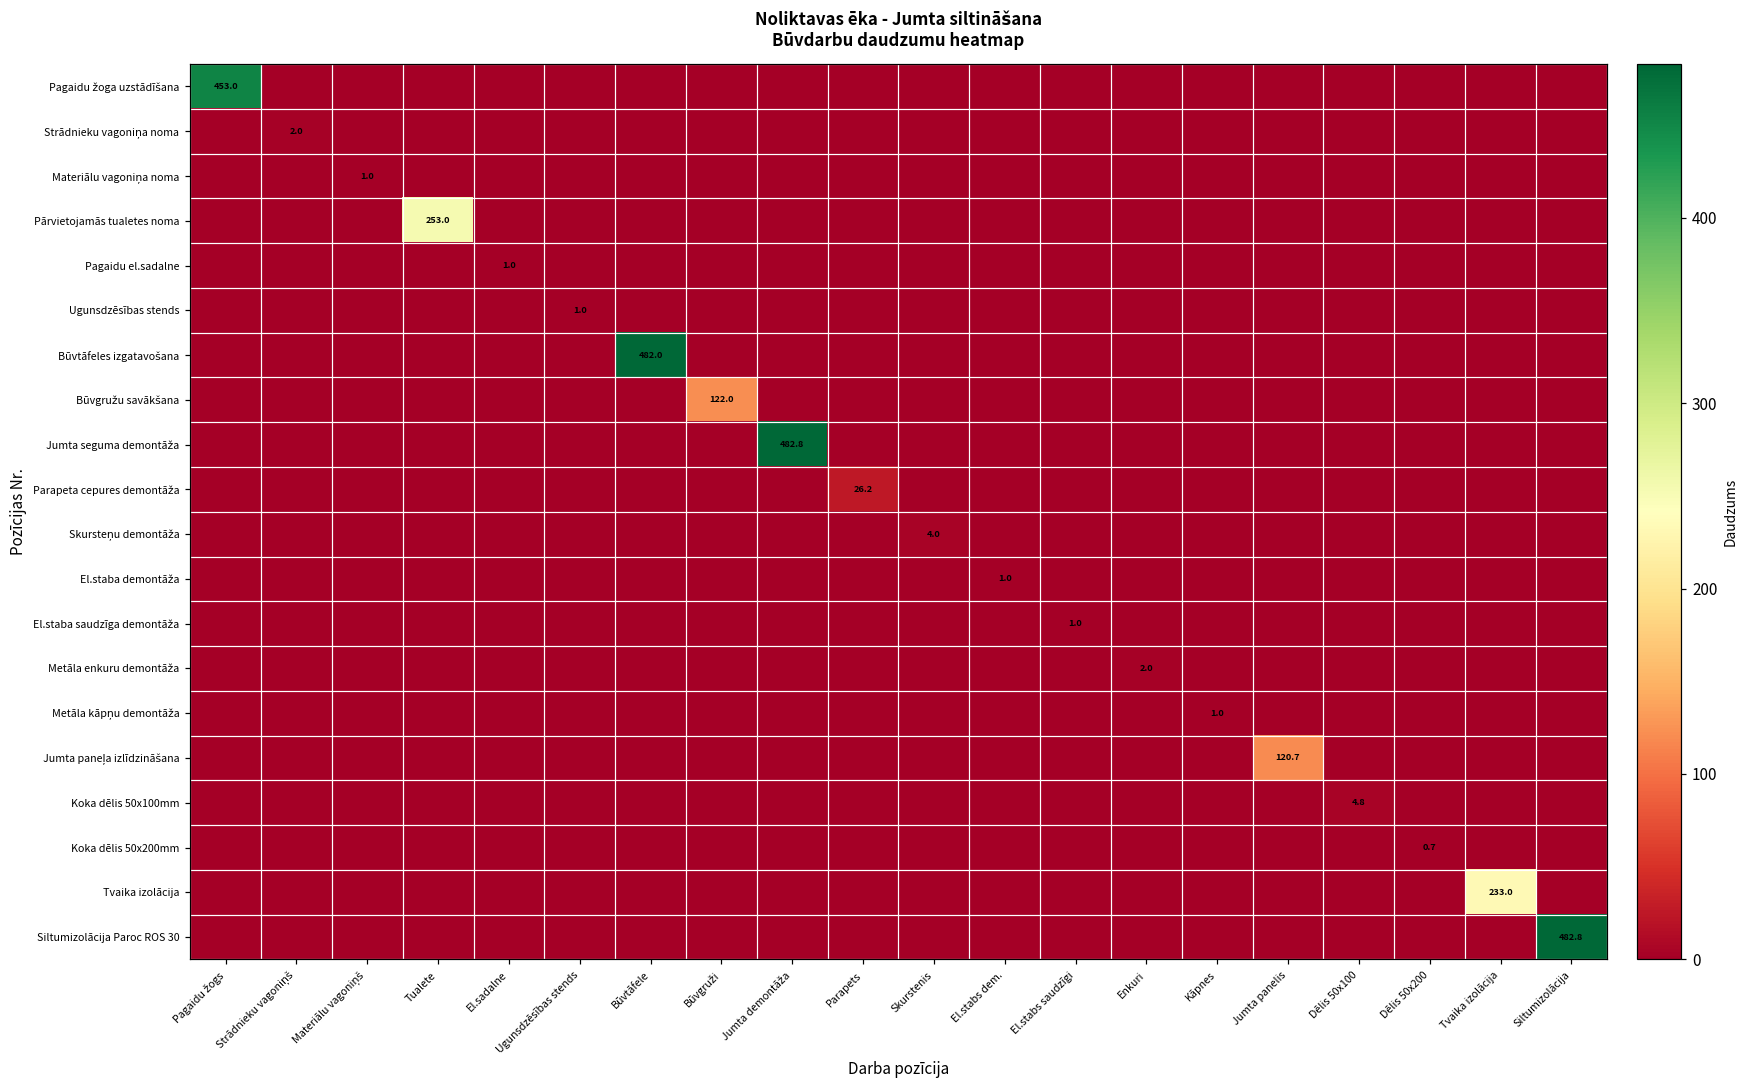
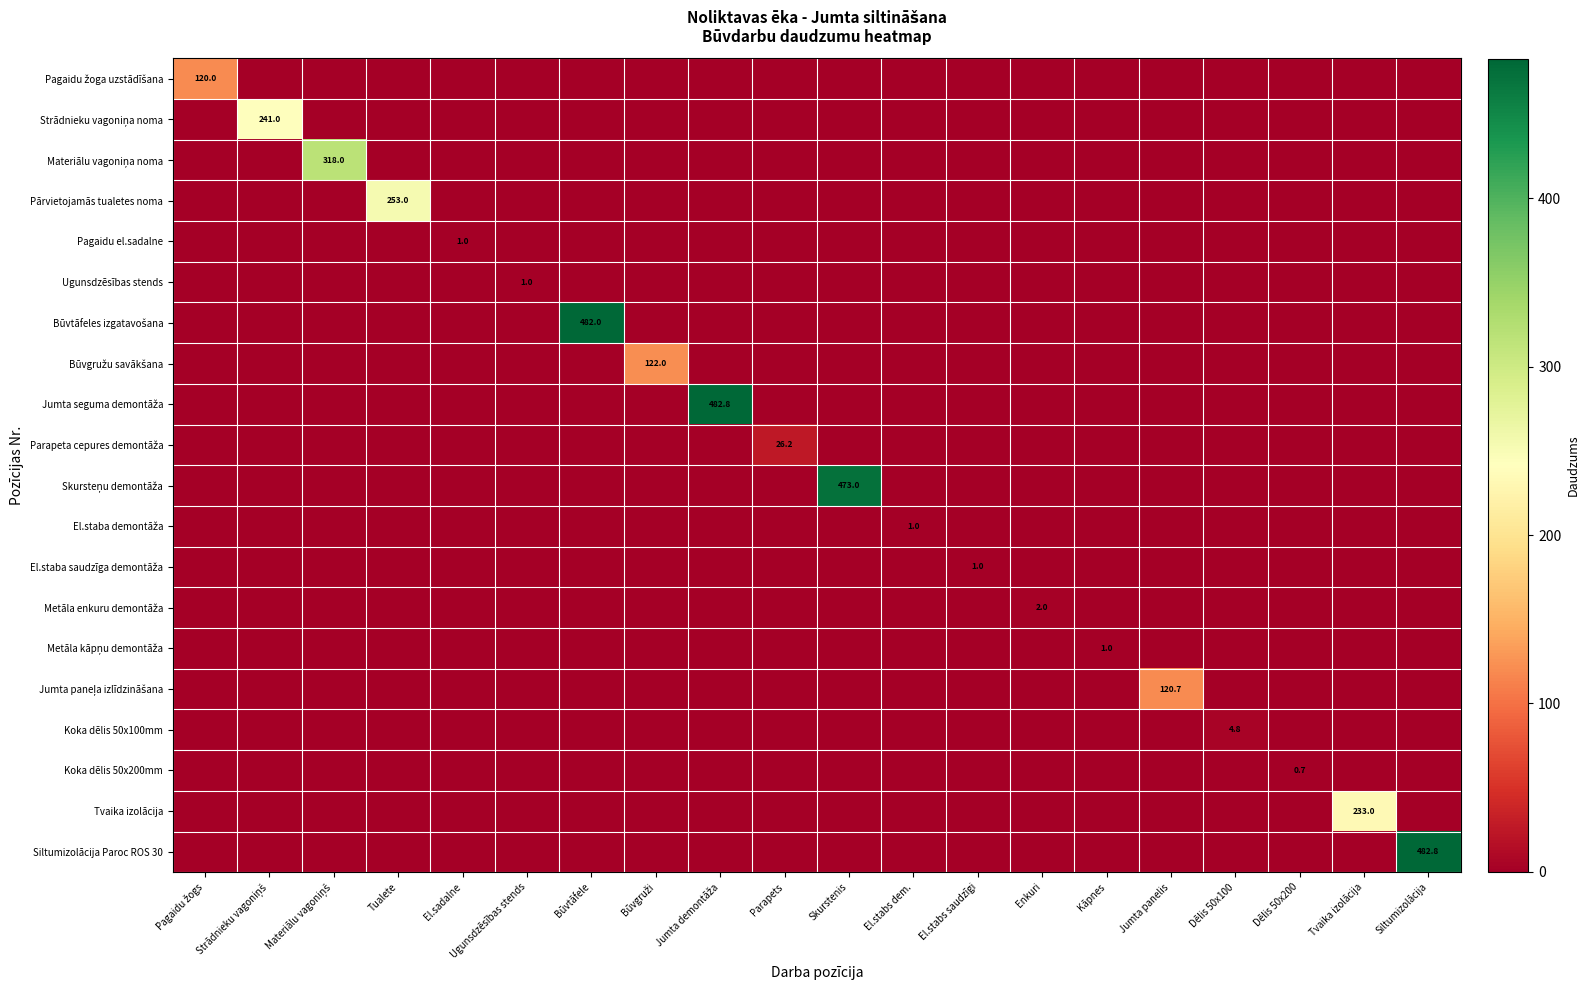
  {
    "Pagaidu žoga uzstādīšana": {
-     "Pagaidu žogs": 453.0
+     "Pagaidu žogs": 120.0
    },
    "Strādnieku vagoniņa noma": {
-     "Strādnieku vagoniņš": 2.0
+     "Strādnieku vagoniņš": 241.0
    },
    "Materiālu vagoniņa noma": {
-     "Materiālu vagoniņš": 1.0
+     "Materiālu vagoniņš": 318.0
    },
    "Pārvietojamās tualetes noma": {
      "Tualete": 253.0
    },
    "Pagaidu el.sadalne": {
      "El.sadalne": 1.0
    },
    "Ugunsdzēsības stends": {
      "Ugunsdzēsības stends": 1.0
    },
    "Būvtāfeles izgatavošana": {
      "Būvtāfele": 482.0
    },
    "Būvgružu savākšana": {
      "Būvgruži": 122.0
    },
    "Jumta seguma demontāža": {
      "Jumta demontāža": 482.8
    },
    "Parapeta cepures demontāža": {
      "Parapets": 26.2
    },
    "Skursteņu demontāža": {
-     "Skurstenis": 4.0
+     "Skurstenis": 473.0
    },
    "El.staba demontāža": {
      "El.stabs dem.": 1.0
    },
    "El.staba saudzīga demontāža": {
      "El.stabs saudzīgi": 1.0
    },
    "Metāla enkuru demontāža": {
      "Enkuri": 2.0
    },
    "Metāla kāpņu demontāža": {
      "Kāpnes": 1.0
    },
    "Jumta paneļa izlīdzināšana": {
      "Jumta panelis": 120.7
    },
    "Koka dēlis 50x100mm": {
      "Dēlis 50x100": 4.8
    },
    "Koka dēlis 50x200mm": {
      "Dēlis 50x200": 0.7
    },
    "Tvaika izolācija": {
      "Tvaika izolācija": 233.0
    },
    "Siltumizolācija Paroc ROS 30": {
      "Siltumizolācija": 482.8
    }
  }
